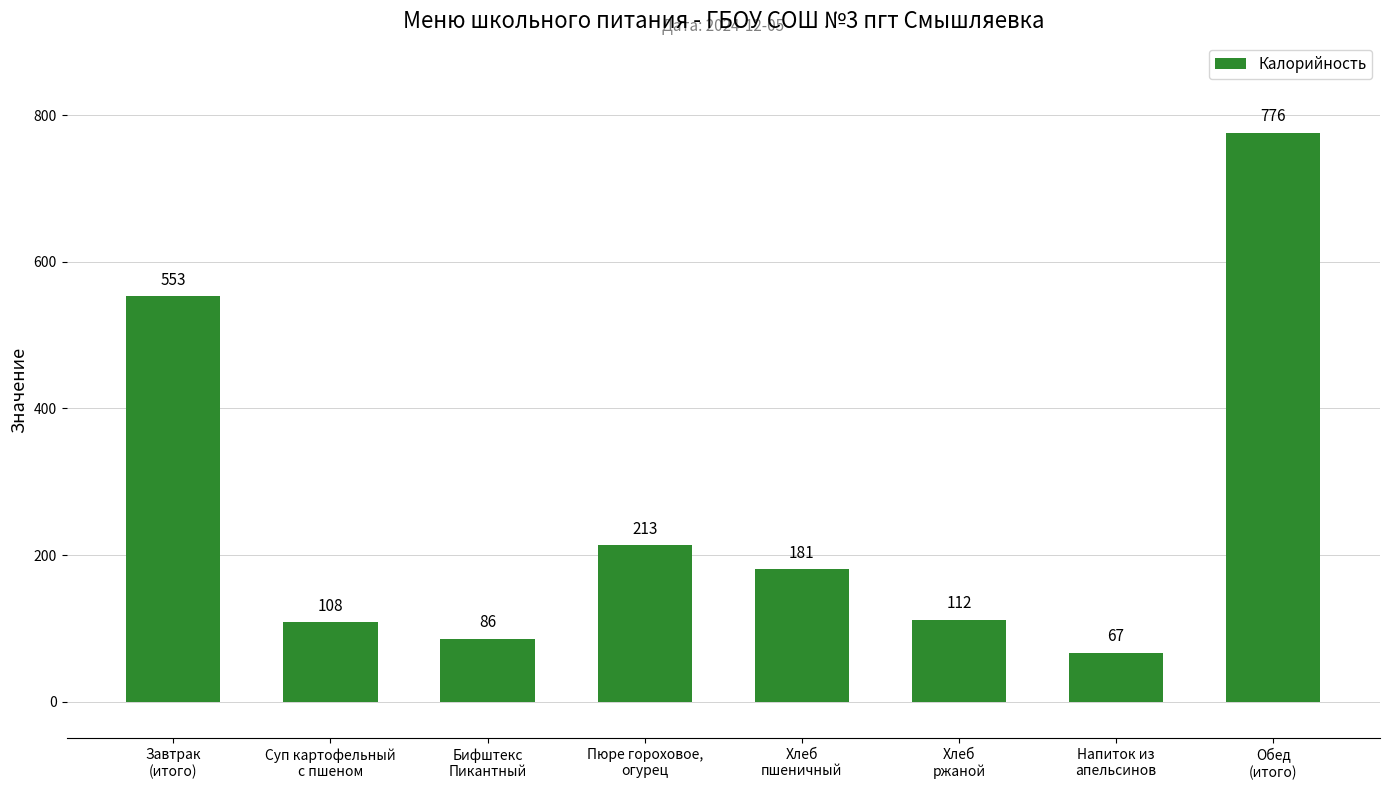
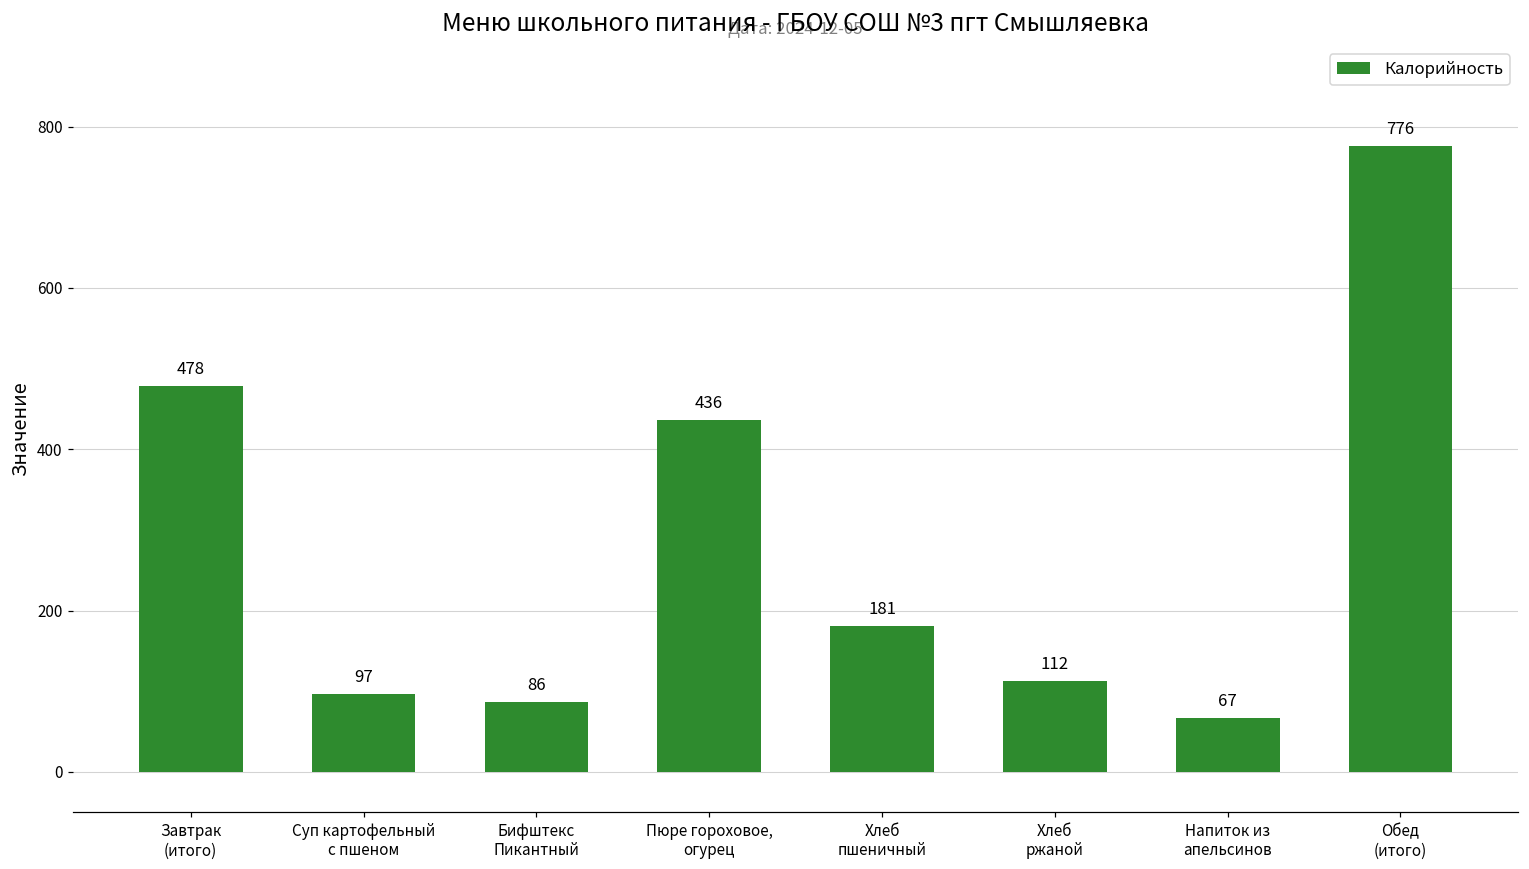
  {
-   "Завтрак (итого)": 553,
-   "Суп картофельный с пшеном": 108,
+   "Завтрак (итого)": 478,
+   "Суп картофельный с пшеном": 97,
    "Бифштекс Пикантный": 86,
-   "Пюре гороховое, огурец": 213,
+   "Пюре гороховое, огурец": 436,
    "Хлеб пшеничный": 181,
    "Хлеб ржаной": 112,
    "Напиток из апельсинов": 67,
    "Обед (итого)": 776
  }
